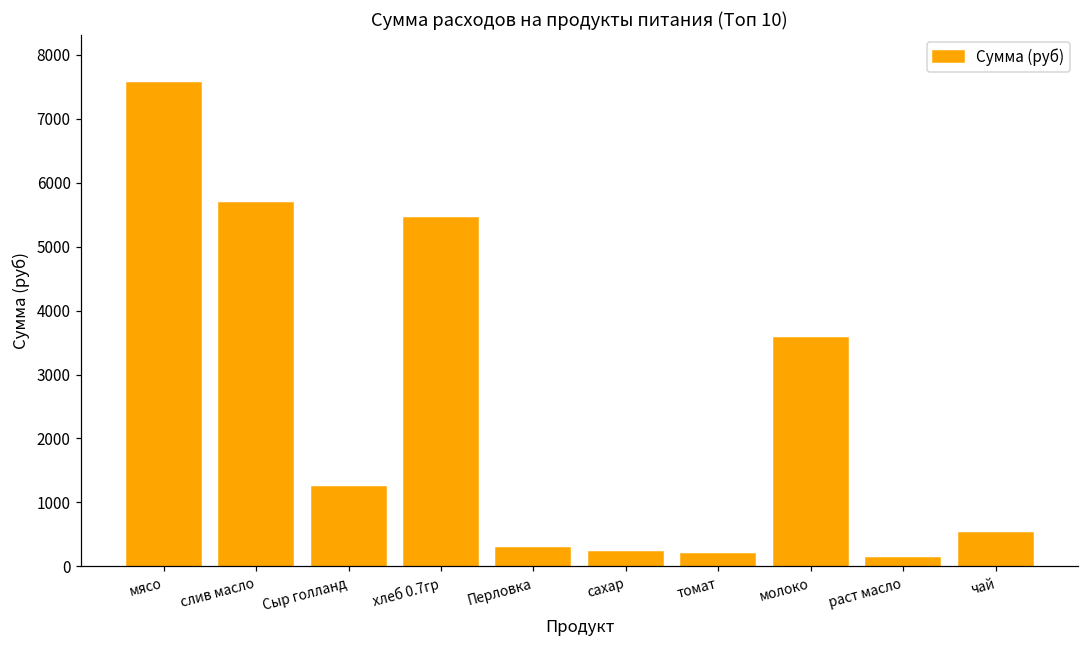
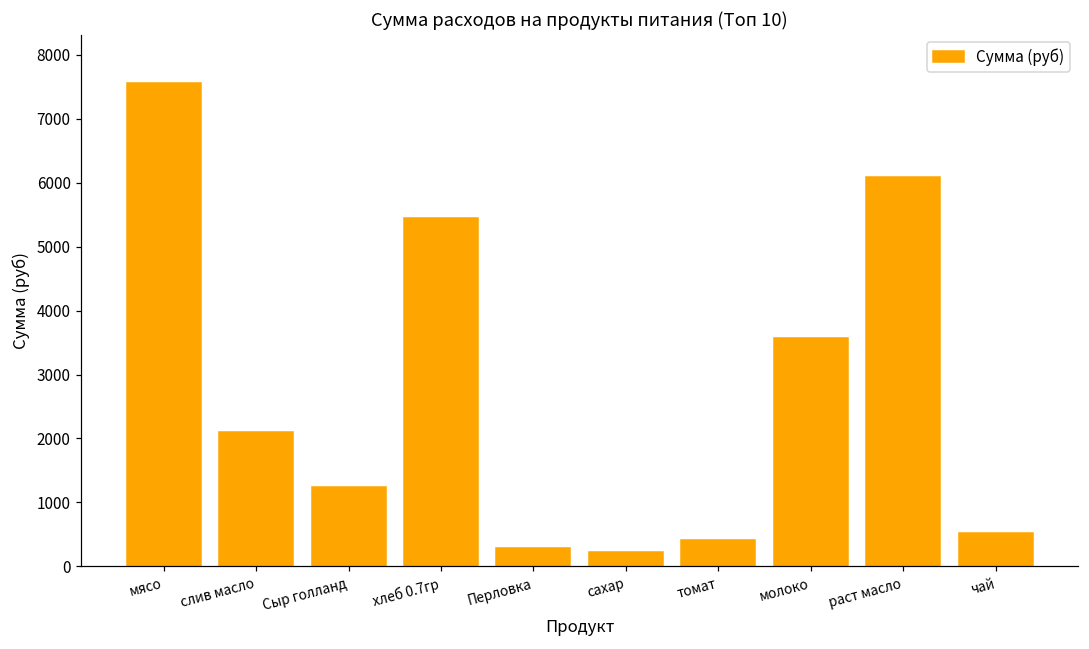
  {
    "мясо": 7600,
-   "слив масло": 5700,
+   "слив масло": 2100,
    "Сыр голланд": 1200,
    "хлеб 0.7гр": 5400,
    "Перловка": 300,
    "сахар": 200,
-   "томат": 200,
+   "томат": 400,
    "молоко": 3600,
-   "раст масло": 100,
+   "раст масло": 6100,
    "чай": 500
  }
